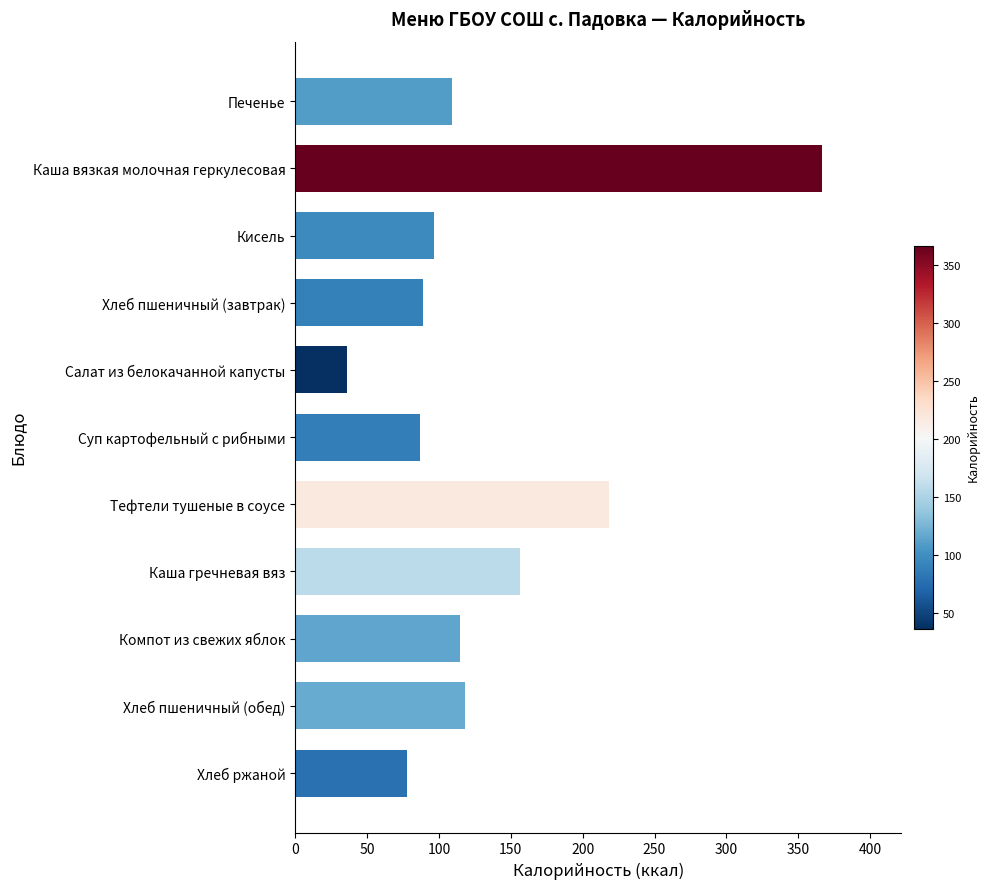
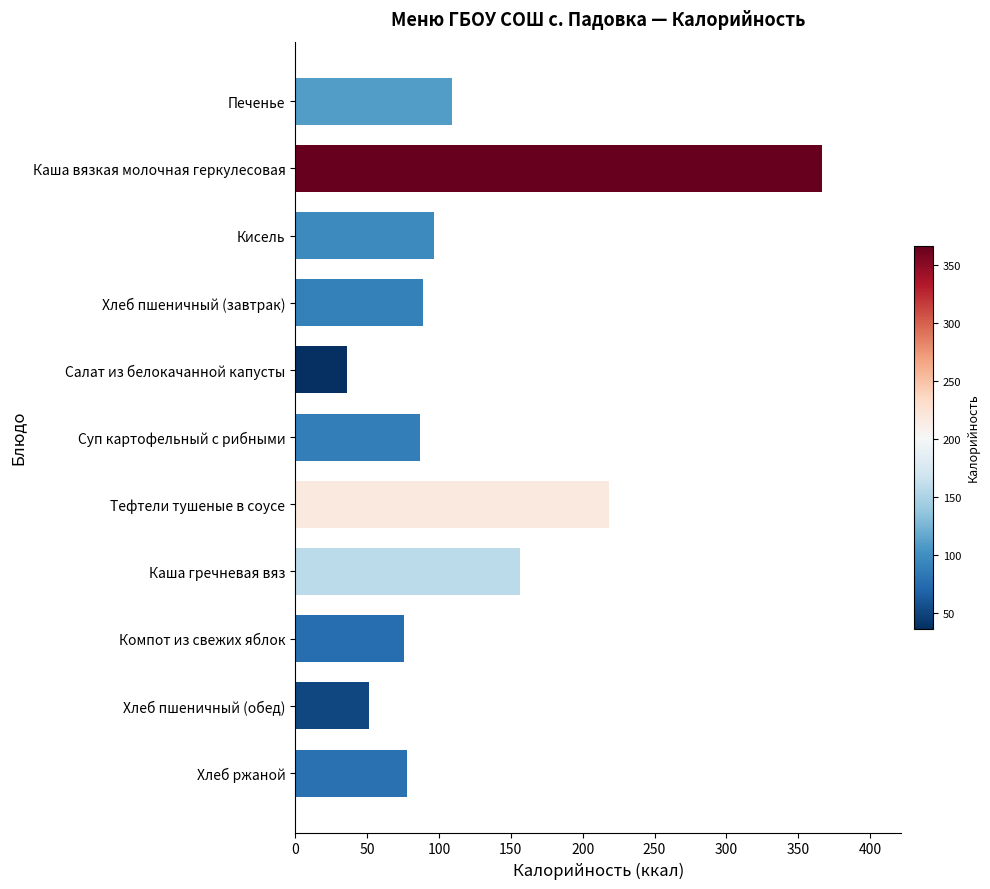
  {
    "Печенье": 109,
    "Каша вязкая молочная геркулесовая": 367,
    "Кисель": 97,
    "Хлеб пшеничный (завтрак)": 89,
    "Салат из белокачанной капусты": 36,
    "Суп картофельный с рибными": 87,
    "Тефтели тушеные в соусе": 218,
    "Каша гречневая вяз": 157,
-   "Компот из свежих яблок": 115,
-   "Хлеб пшеничный (обед)": 118,
+   "Компот из свежих яблок": 76,
+   "Хлеб пшеничный (обед)": 51,
    "Хлеб ржаной": 78
  }
